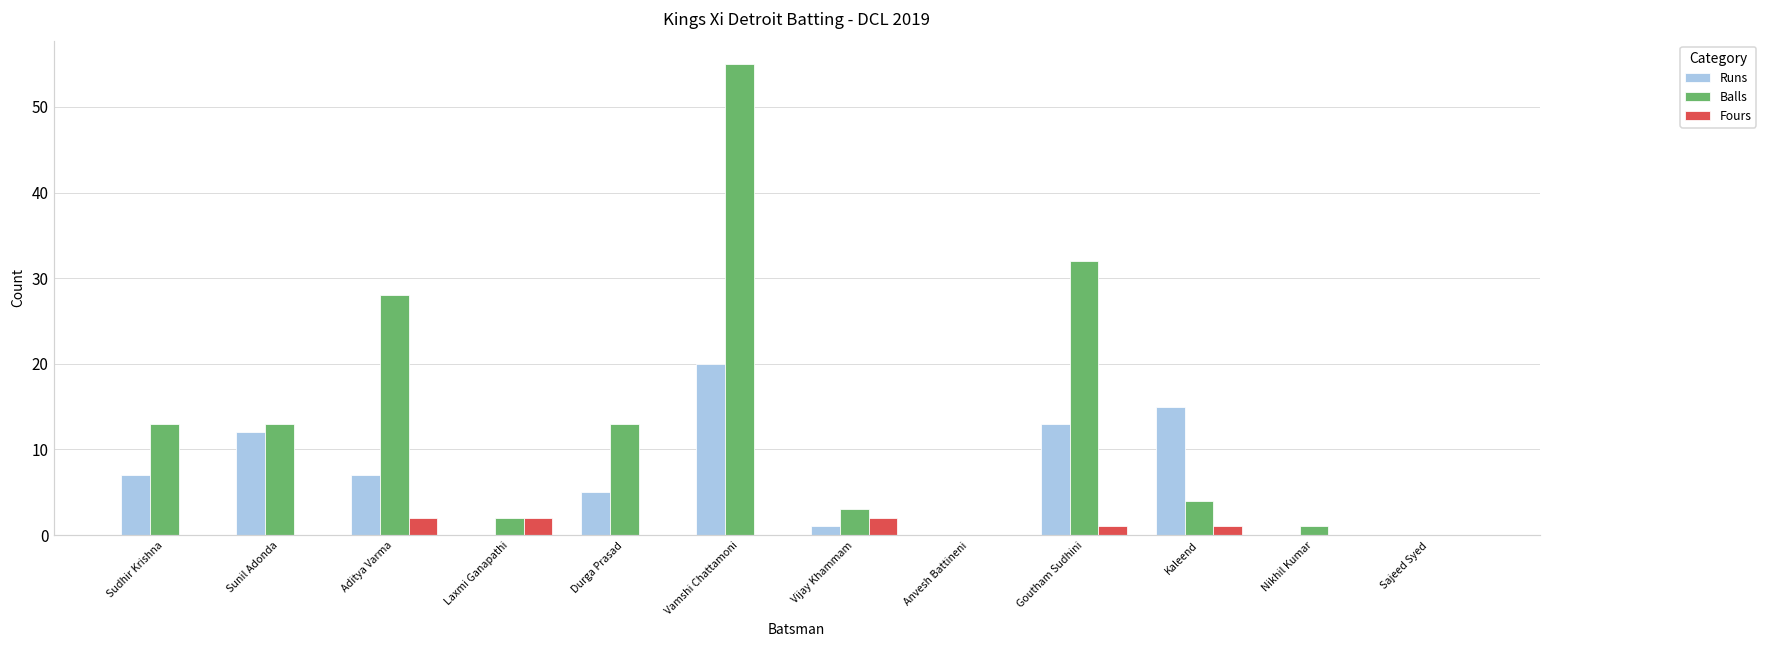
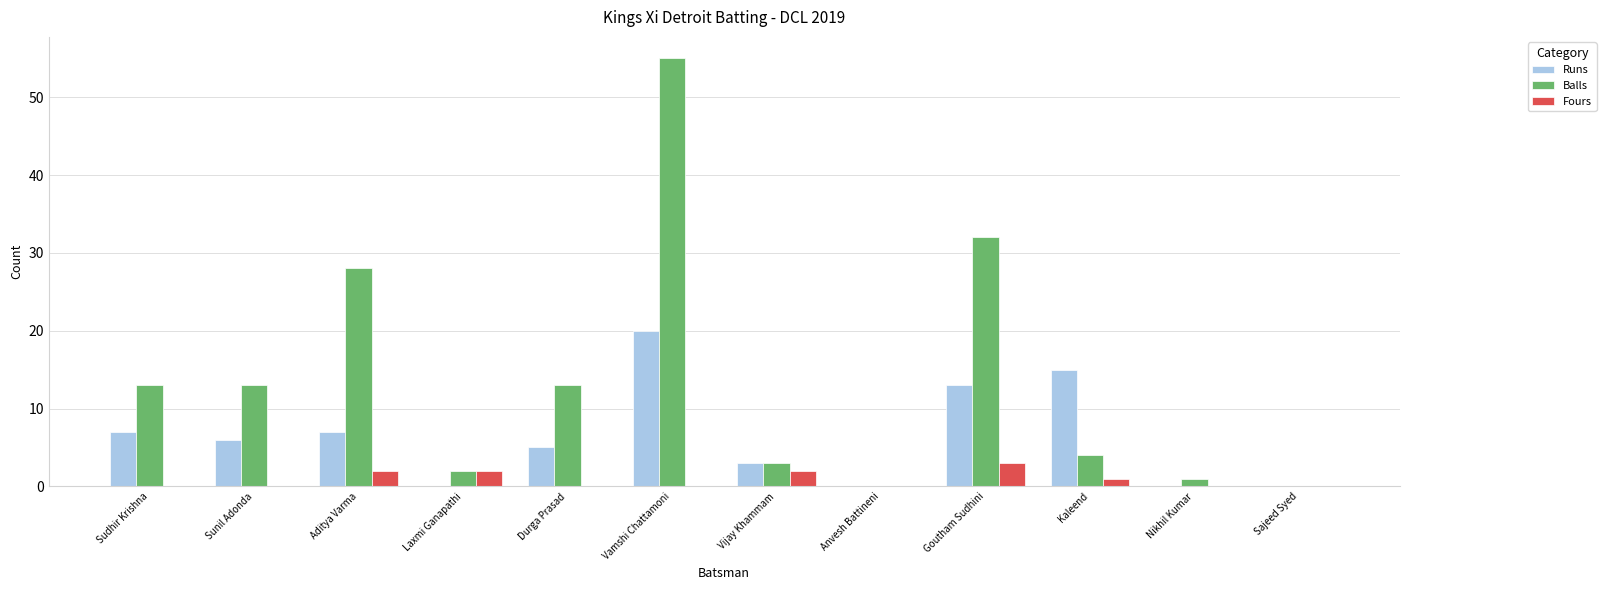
  {
    "Runs": {
      "Sudhir Krishna": 7,
-     "Sunil Adonda": 12,
+     "Sunil Adonda": 6,
      "Aditya Varma": 7,
      "Laxmi Ganapathi": 0,
      "Durga Prasad": 5,
      "Vamshi Chattamoni": 20,
-     "Vijay Khammam": 1,
+     "Vijay Khammam": 3,
      "Anvesh Battineni": 0,
      "Goutham Sudhini": 13,
      "Kaleend": 15,
      "Nikhil Kumar": 0,
      "Sajeed Syed": 0
    },
    "Balls": {
      "Sudhir Krishna": 13,
      "Sunil Adonda": 13,
      "Aditya Varma": 28,
      "Laxmi Ganapathi": 2,
      "Durga Prasad": 13,
      "Vamshi Chattamoni": 55,
      "Vijay Khammam": 3,
      "Anvesh Battineni": 0,
      "Goutham Sudhini": 32,
      "Kaleend": 4,
      "Nikhil Kumar": 1,
      "Sajeed Syed": 0
    },
    "Fours": {
      "Sudhir Krishna": 0,
      "Sunil Adonda": 0,
      "Aditya Varma": 2,
      "Laxmi Ganapathi": 2,
      "Durga Prasad": 0,
      "Vamshi Chattamoni": 0,
      "Vijay Khammam": 2,
      "Anvesh Battineni": 0,
-     "Goutham Sudhini": 1,
+     "Goutham Sudhini": 3,
      "Kaleend": 1,
      "Nikhil Kumar": 0,
      "Sajeed Syed": 0
    }
  }
